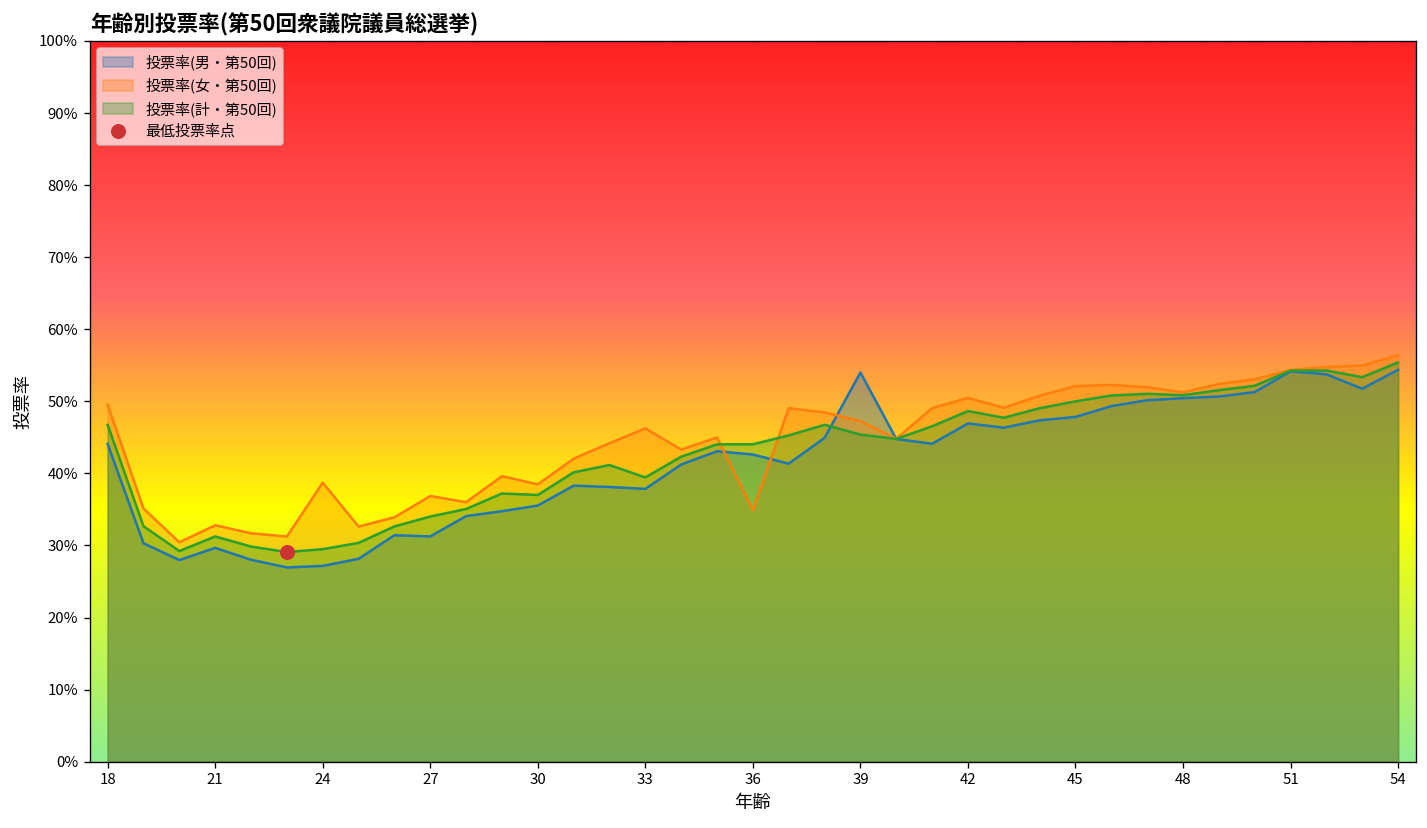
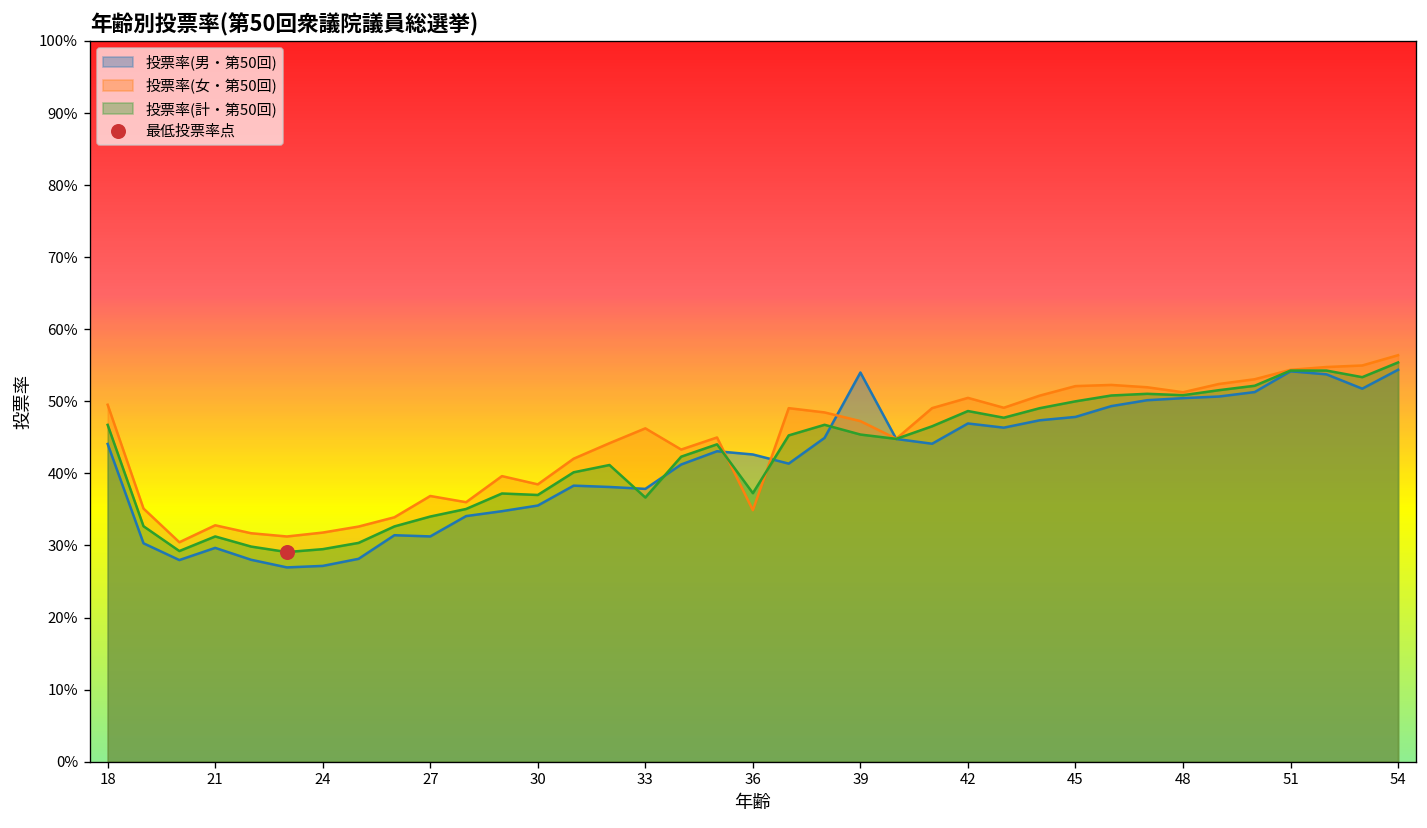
  {
    "投票率(男・第50回)": {
      "18": "44%",
      "21": "30%",
      "24": "27%",
      "27": "31%",
      "30": "36%",
      "33": "38%",
      "36": "43%",
      "39": "54%",
      "42": "47%",
      "45": "48%",
      "54": "54%"
    },
    "投票率(女・第50回)": {
      "18": "50%",
      "21": "33%",
-     "24": "39%",
+     "24": "32%",
      "27": "37%",
      "30": "38%",
      "33": "46%",
      "36": "35%",
      "39": "47%",
      "42": "50%",
      "45": "52%",
      "54": "56%"
    },
    "投票率(計・第50回)": {
      "18": "47%",
      "21": "31%",
      "24": "29%",
      "27": "34%",
      "30": "37%",
-     "33": "39%",
-     "36": "44%",
+     "33": "37%",
+     "36": "37%",
      "39": "45%",
      "42": "49%",
      "45": "50%",
      "54": "55%"
    }
  }
